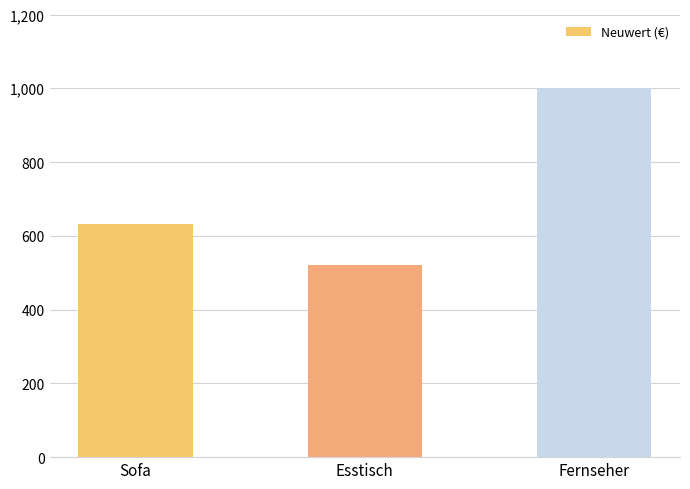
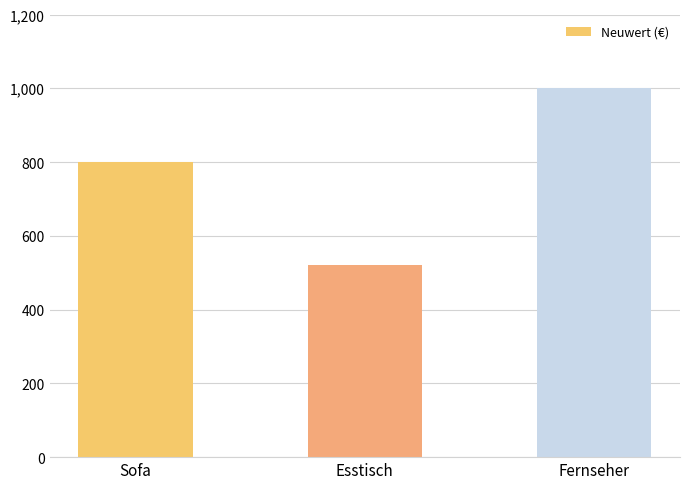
  {
-   "Sofa": "630",
+   "Sofa": "800",
    "Esstisch": "520",
    "Fernseher": "1,000"
  }
